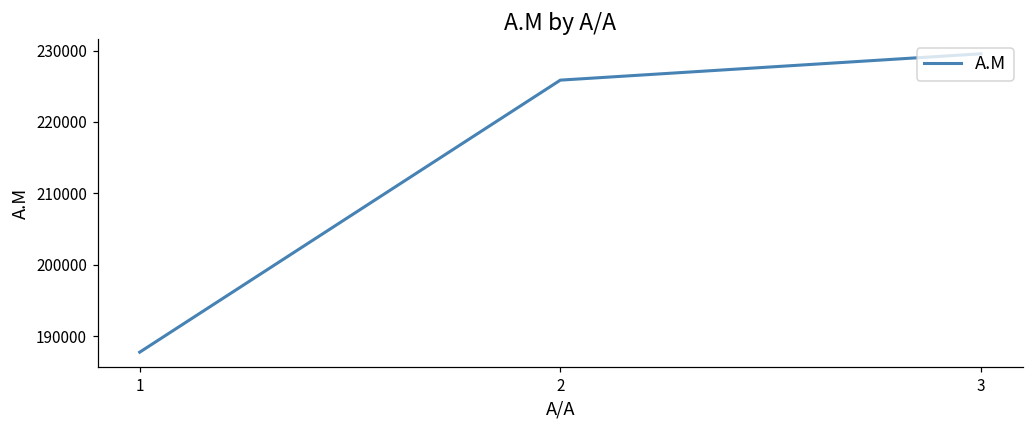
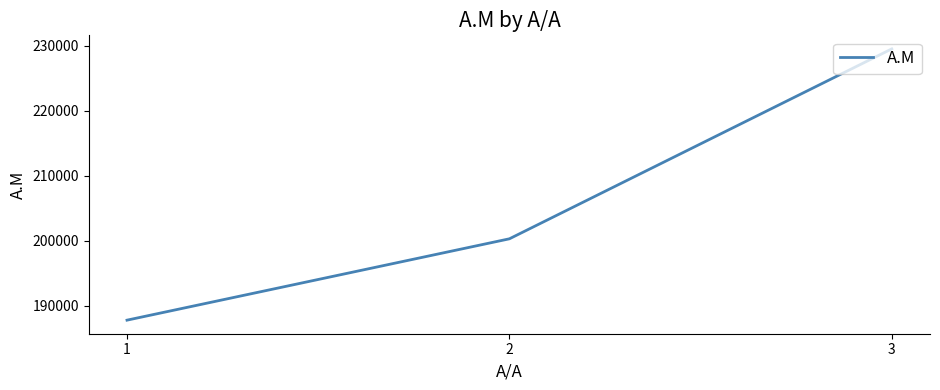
  {
    "1": 188000,
-   "2": 226000
+   "2": 200000
  }
